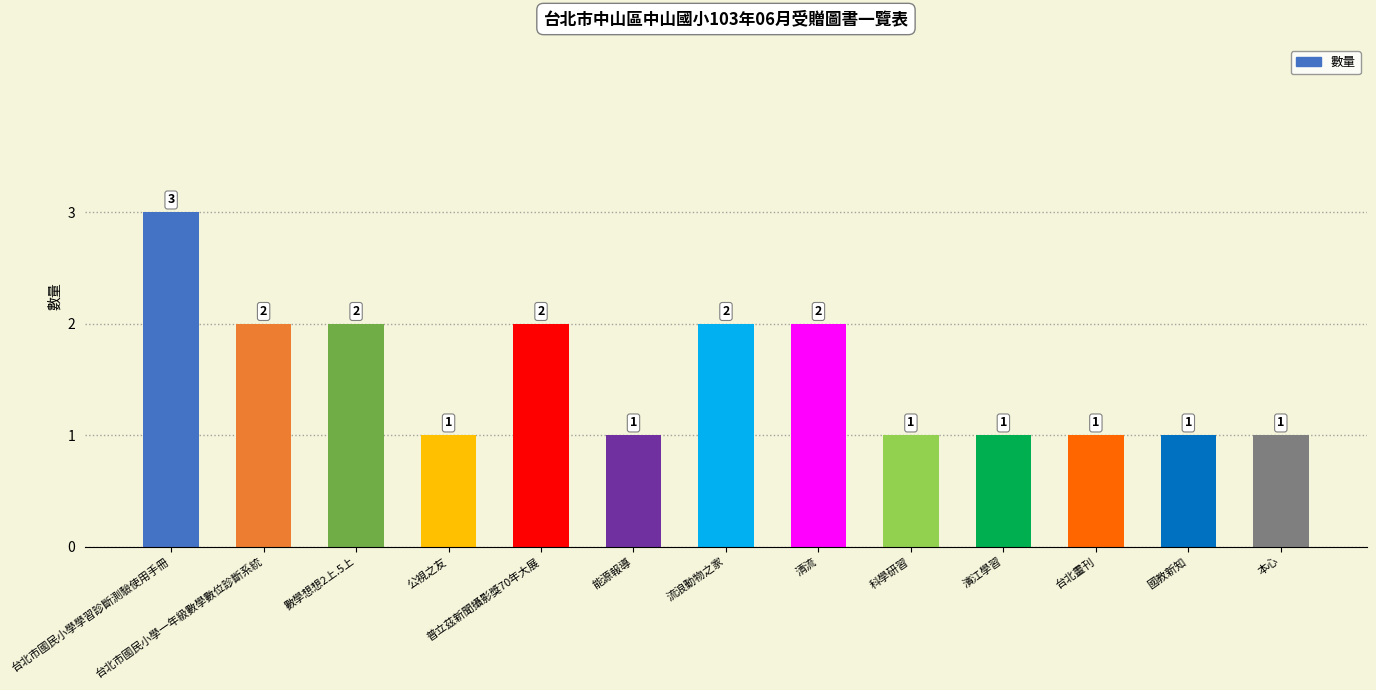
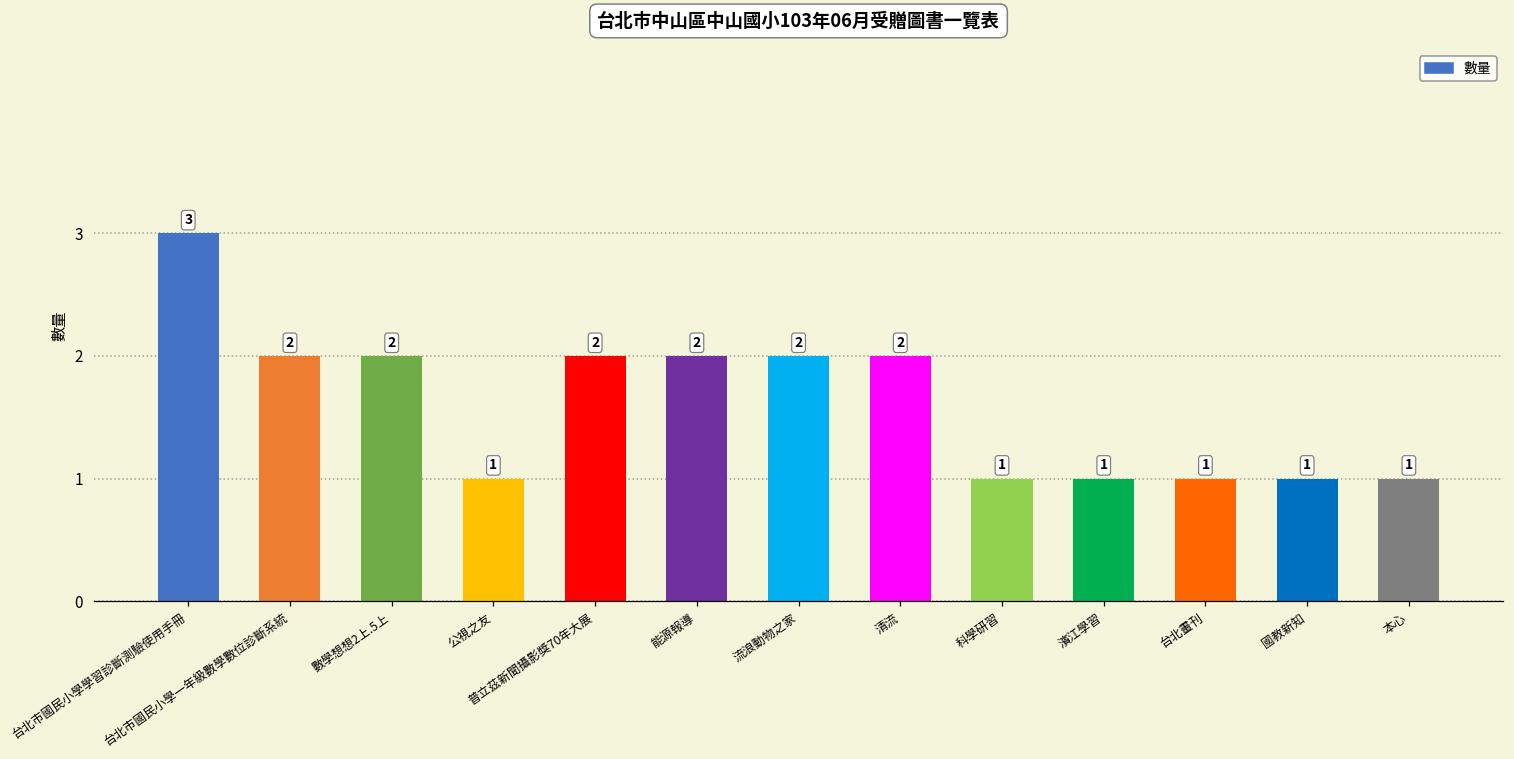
  {
-   "能源報導": 1
+   "能源報導": 2
  }
